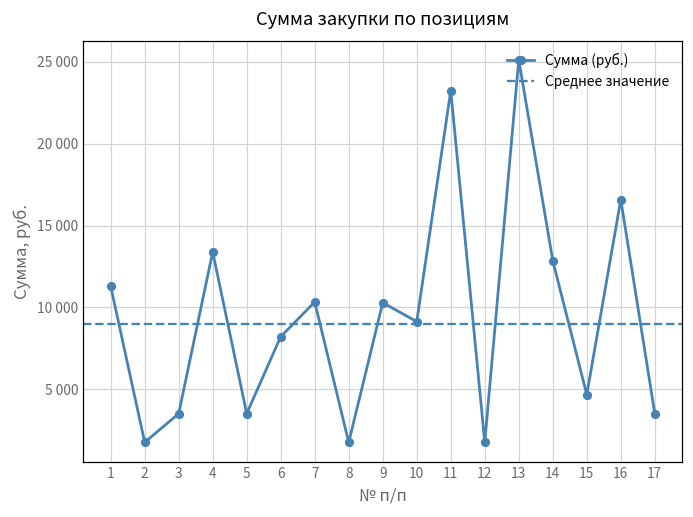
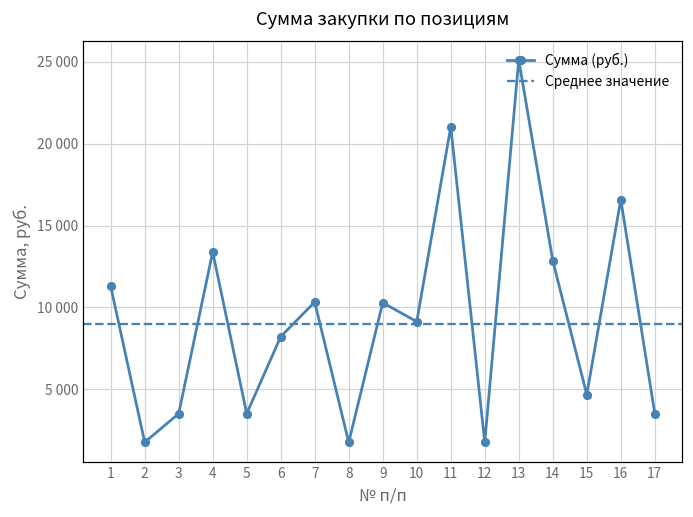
  {
    "1": 11300,
    "2": 1800,
    "3": 3500,
    "4": 13400,
    "5": 3500,
    "6": 8200,
    "7": 10300,
    "8": 1800,
    "9": 10300,
    "10": 9100,
-   "11": 23200,
+   "11": 21000,
    "12": 1800,
    "13": 25100,
    "14": 12900,
    "15": 4700,
    "16": 16600,
    "17": 3500
  }
